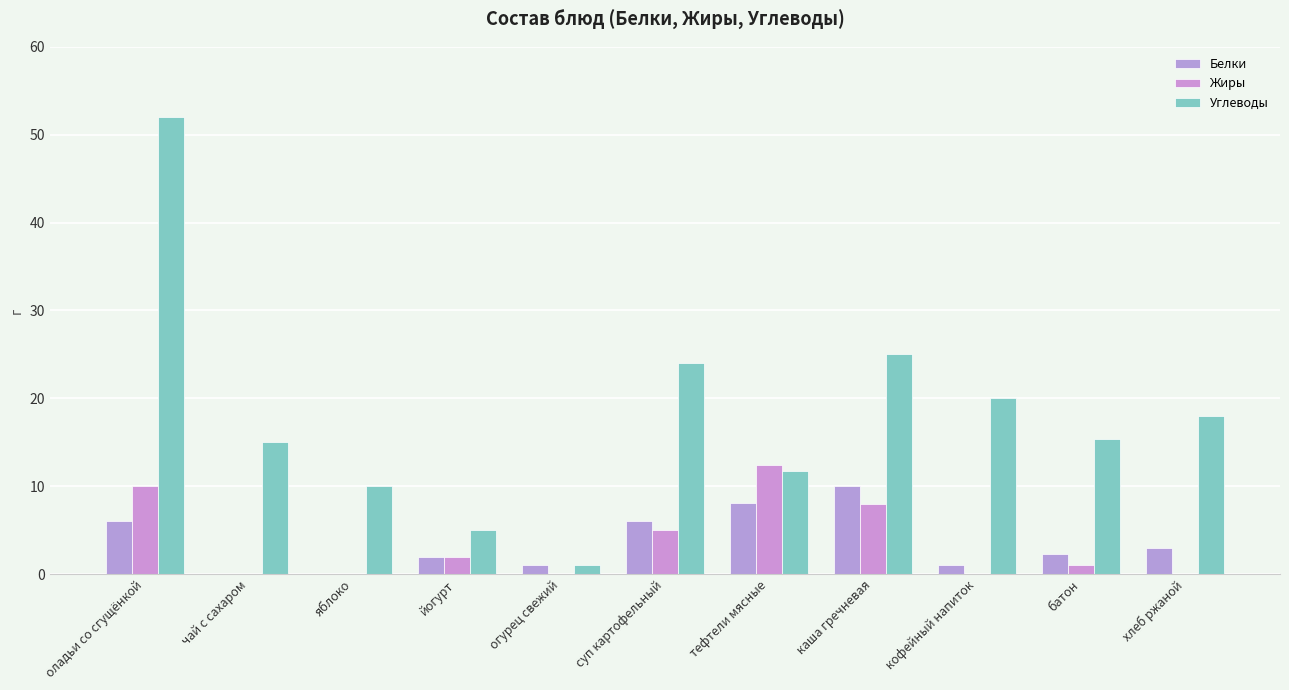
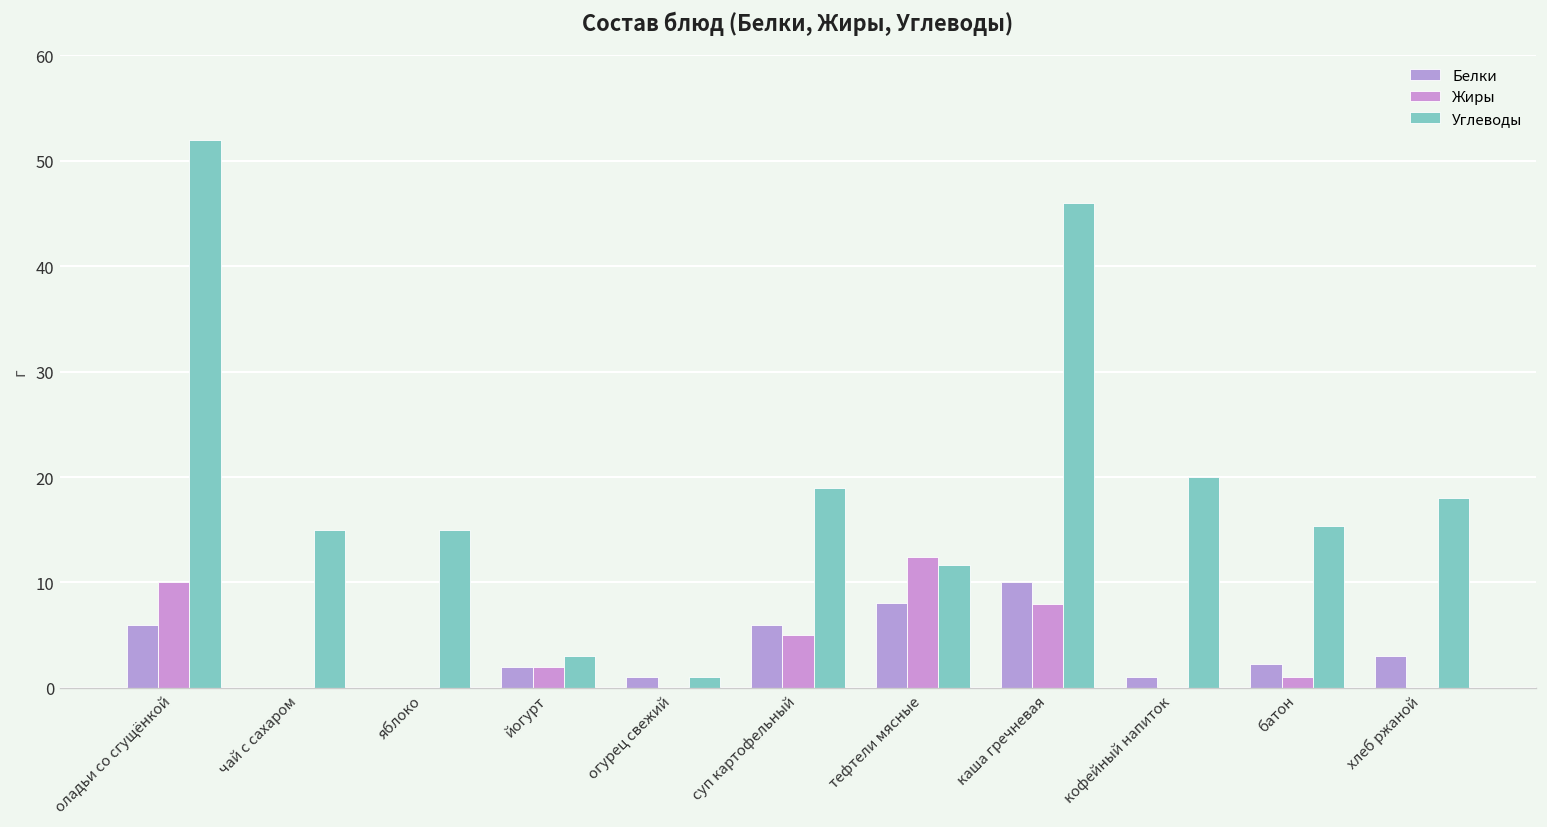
  {
    "Углеводы": {
      "оладьи со сгущёнкой": 52,
      "чай с сахаром": 15,
-     "яблоко": 10,
-     "йогурт": 5,
+     "яблоко": 15,
+     "йогурт": 3,
      "огурец свежий": 1,
-     "суп картофельный": 24,
+     "суп картофельный": 19,
      "тефтели мясные": 12,
-     "каша гречневая": 25,
+     "каша гречневая": 46,
      "кофейный напиток": 20,
      "батон": 15,
      "хлеб ржаной": 18
    }
  }
